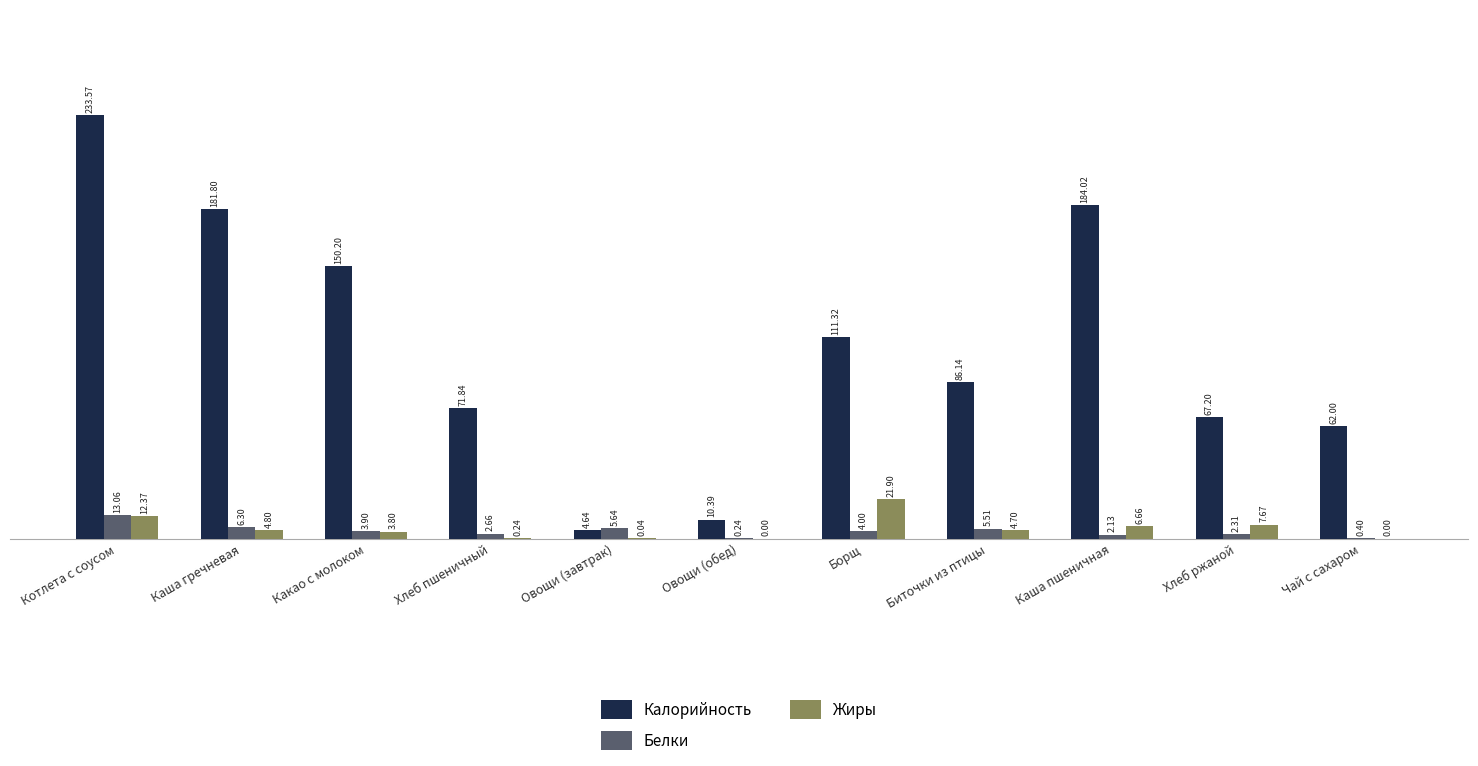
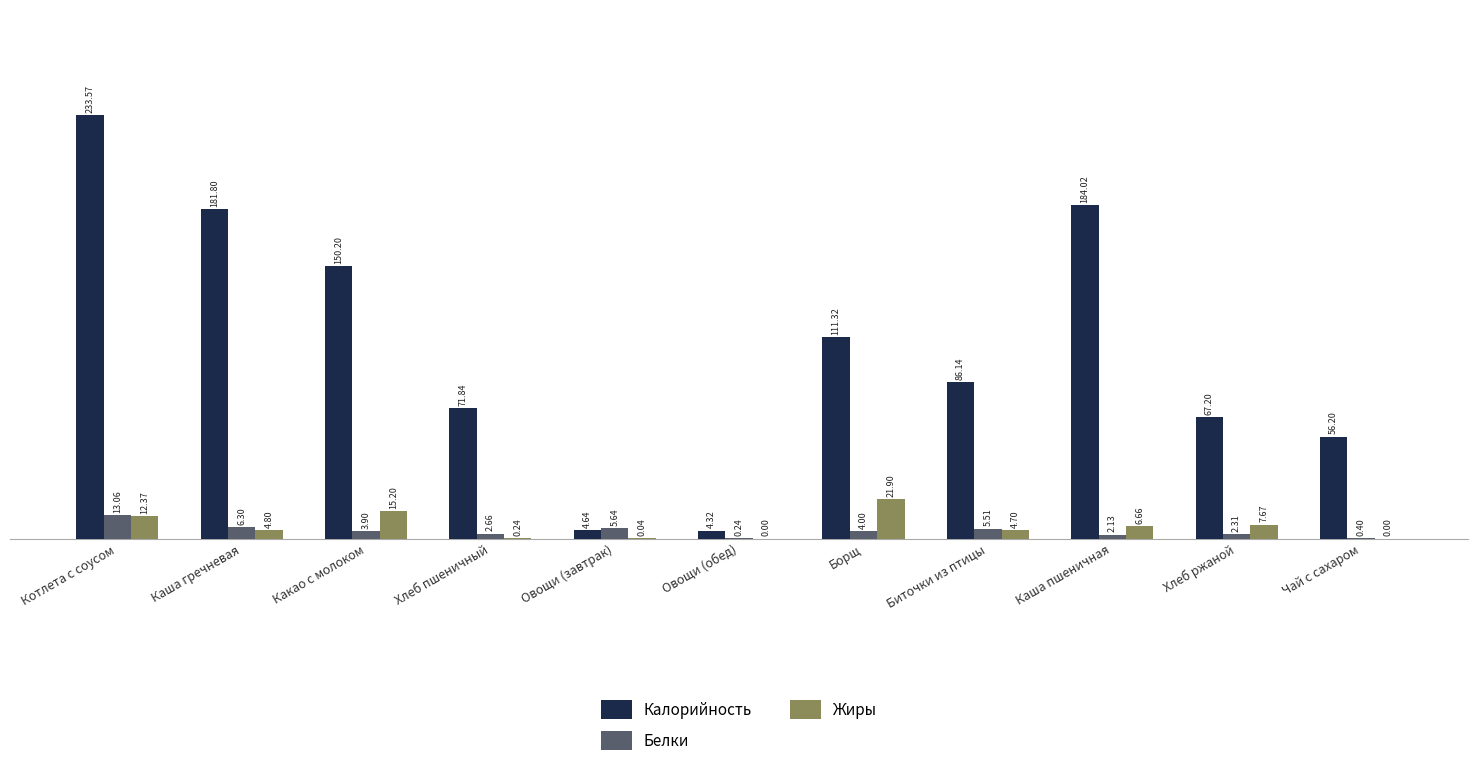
  {
    "Калорийность": {
      "Котлета с соусом": 233.57,
      "Каша гречневая": 181.80,
      "Какао с молоком": 150.20,
      "Хлеб пшеничный": 71.84,
      "Овощи (завтрак)": 4.64,
-     "Овощи (обед)": 10.39,
+     "Овощи (обед)": 4.32,
      "Борщ": 111.32,
      "Биточки из птицы": 86.14,
      "Каша пшеничная": 184.02,
      "Хлеб ржаной": 67.20,
-     "Чай с сахаром": 62.00
+     "Чай с сахаром": 56.20
    },
    "Белки": {
      "Котлета с соусом": 13.06,
      "Каша гречневая": 6.30,
      "Какао с молоком": 3.90,
      "Хлеб пшеничный": 2.66,
      "Овощи (завтрак)": 5.64,
      "Овощи (обед)": 0.24,
      "Борщ": 4.00,
      "Биточки из птицы": 5.51,
      "Каша пшеничная": 2.13,
      "Хлеб ржаной": 2.31,
      "Чай с сахаром": 0.40
    },
    "Жиры": {
      "Котлета с соусом": 12.37,
      "Каша гречневая": 4.80,
-     "Какао с молоком": 3.80,
+     "Какао с молоком": 15.20,
      "Хлеб пшеничный": 0.24,
      "Овощи (завтрак)": 0.04,
      "Овощи (обед)": 0.00,
      "Борщ": 21.90,
      "Биточки из птицы": 4.70,
      "Каша пшеничная": 6.66,
      "Хлеб ржаной": 7.67,
      "Чай с сахаром": 0.00
    }
  }
